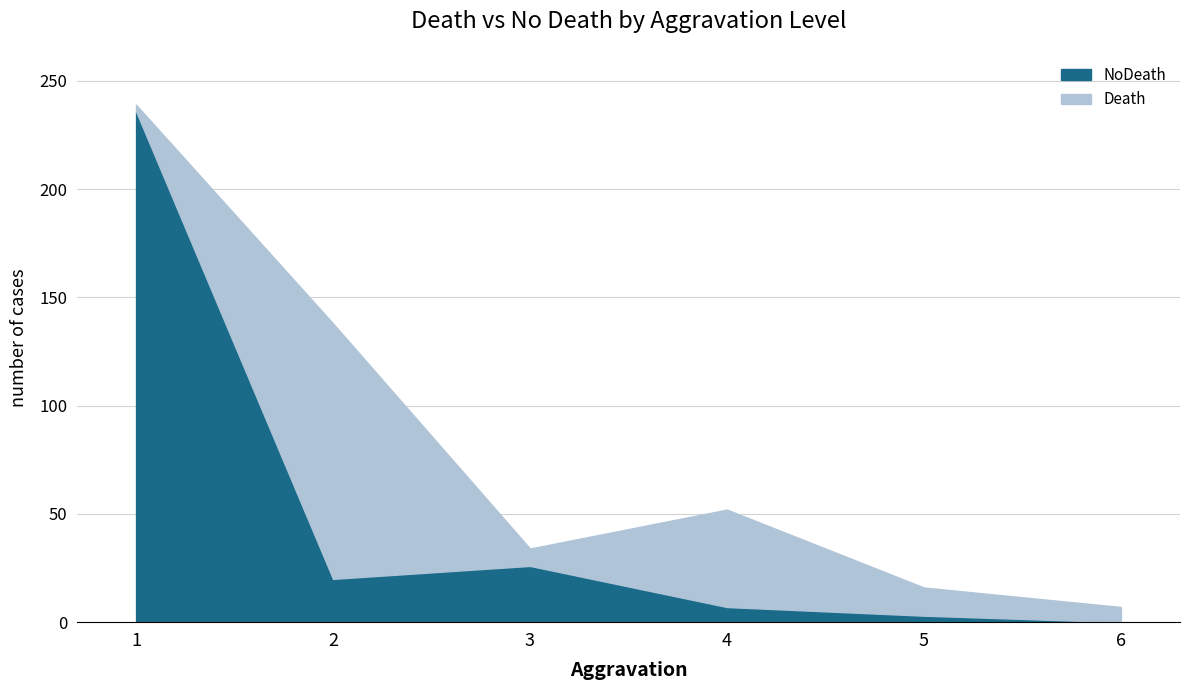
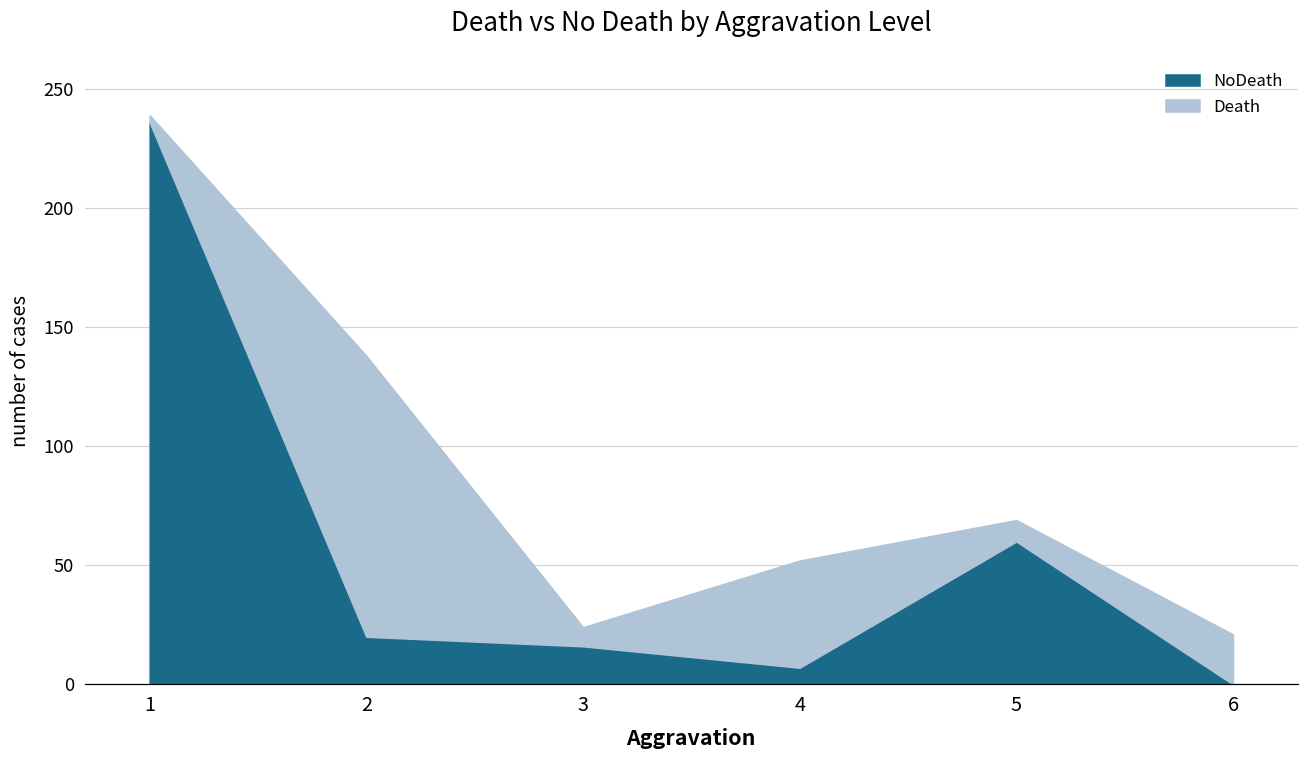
  {
    "NoDeath": {
      "1": 236,
      "2": 20,
-     "3": 26,
+     "3": 16,
      "4": 7,
-     "5": 3,
+     "5": 60,
      "6": 0
    },
    "Death": {
      "1": 3,
      "2": 118,
      "3": 8,
      "4": 45,
-     "5": 13,
-     "6": 7
+     "5": 9,
+     "6": 21
    }
  }
